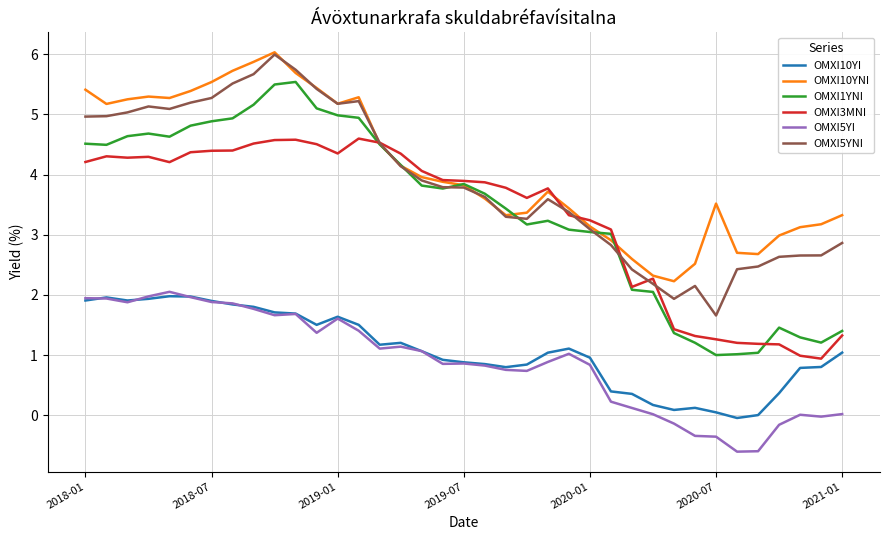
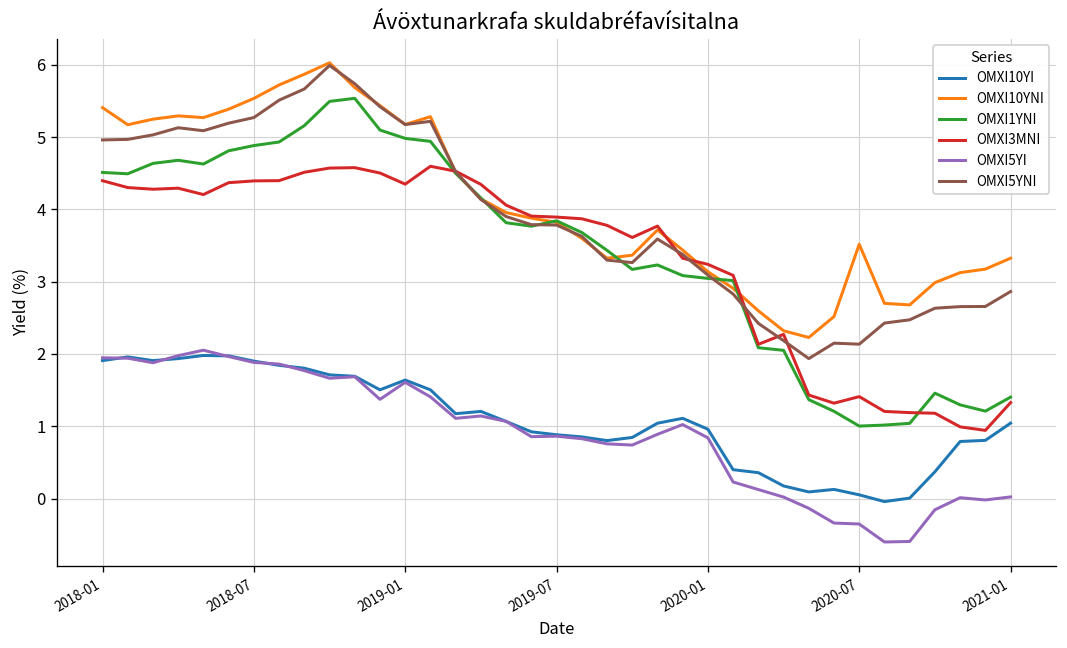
  {
    "OMXI10YI": {
      "2020-01": 1.0,
      "2020-07": 0.1,
      "2021-01": 1.0
    },
    "OMXI10YNI": {
      "2018-01": 5.4,
      "2018-07": 5.5,
      "2020-01": 3.1,
      "2020-07": 3.5,
      "2021-01": 3.3
    },
    "OMXI1YNI": {
      "2018-01": 4.5,
      "2018-07": 4.9,
      "2019-01": 5.0,
      "2020-01": 3.0,
      "2020-07": 1.0,
      "2021-01": 1.4
    },
    "OMXI3MNI": {
-     "2018-01": 4.2,
+     "2018-01": 4.4,
      "2018-07": 4.4,
      "2019-01": 4.4,
      "2019-07": 3.9,
      "2020-01": 3.2,
-     "2020-07": 1.3,
+     "2020-07": 1.4,
      "2021-01": 1.3
    },
    "OMXI5YI": {
      "2020-01": 0.8,
      "2020-07": -0.4,
      "2021-01": 0.0
    },
    "OMXI5YNI": {
      "2018-01": 5.0,
      "2018-07": 5.3,
      "2020-01": 3.1,
-     "2020-07": 1.7,
+     "2020-07": 2.1,
      "2021-01": 2.9
    }
  }
